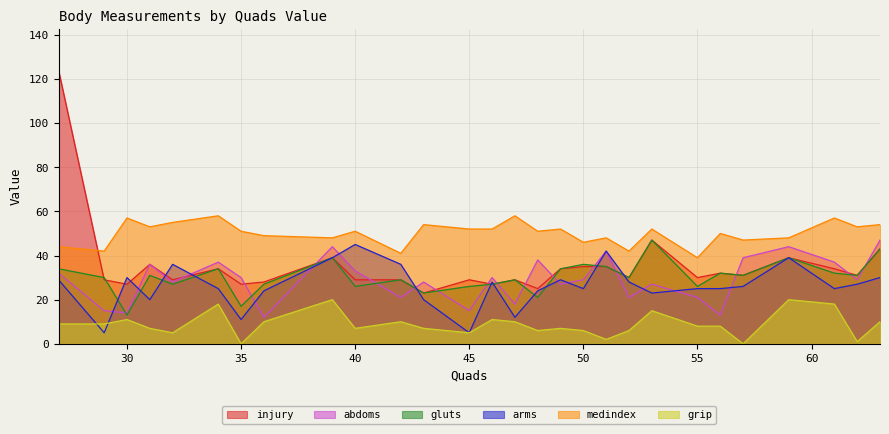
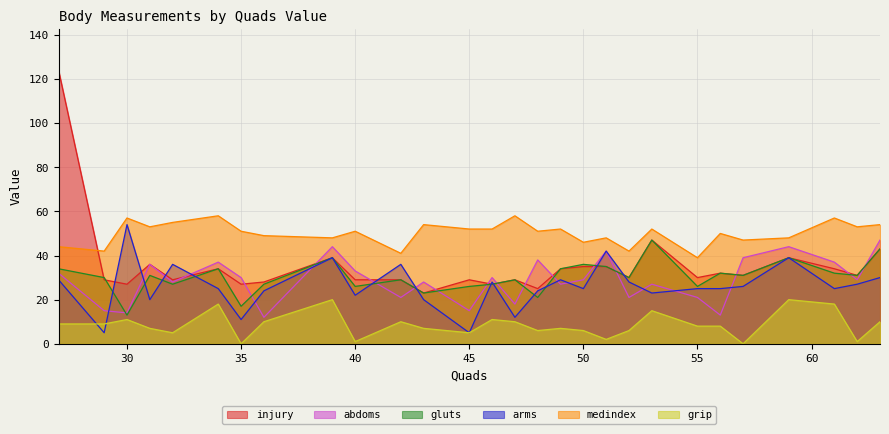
  {
    "injury": {
      "30": 27,
      "35": 27,
      "40": 29,
      "45": 29,
      "55": 30
    },
    "abdoms": {
      "35": 30,
      "40": 33,
      "45": 15,
      "50": 29,
      "55": 21
    },
    "gluts": {
      "35": 17,
      "40": 26,
      "45": 26
    },
    "arms": {
-     "30": 30,
+     "30": 54,
      "35": 11,
-     "40": 45,
+     "40": 22,
      "50": 25
    },
    "medindex": {
      "30": 57,
      "35": 51,
      "40": 51,
      "45": 52,
      "50": 46,
      "55": 39
    },
    "grip": {
      "30": 11,
      "35": 0,
-     "40": 7,
+     "40": 1,
      "50": 6,
      "55": 8
    }
  }
